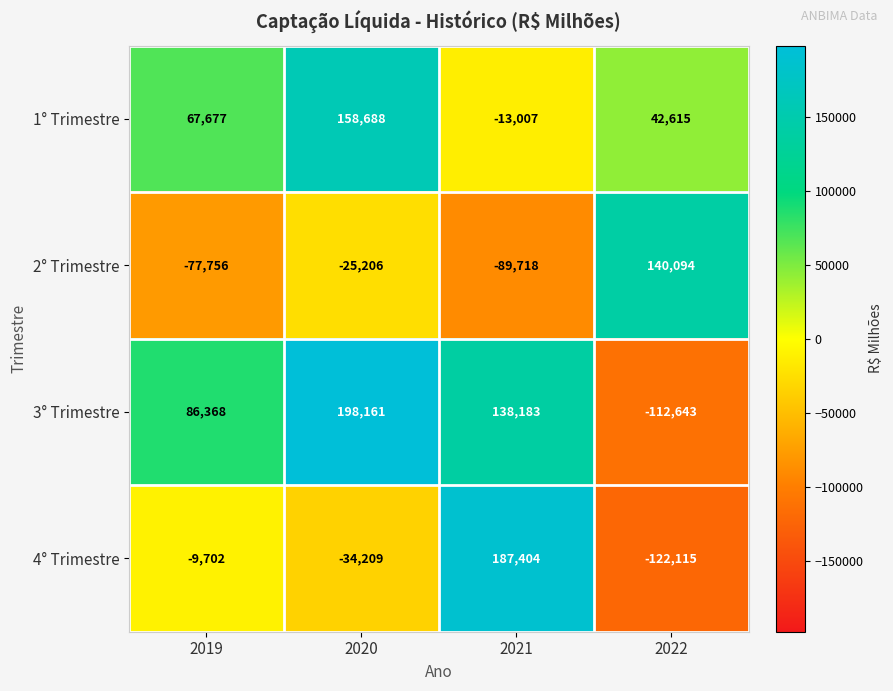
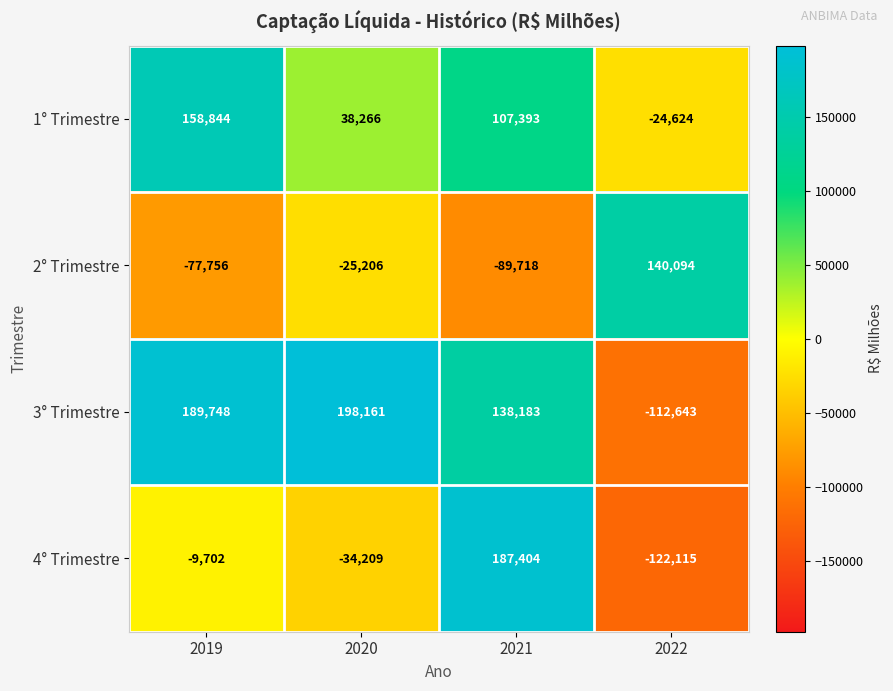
  {
    "1° Trimestre": {
-     "2019": "67,677",
-     "2020": "158,688",
-     "2021": "-13,007",
-     "2022": "42,615"
+     "2019": "158,844",
+     "2020": "38,266",
+     "2021": "107,393",
+     "2022": "-24,624"
    },
    "2° Trimestre": {
      "2019": "-77,756",
      "2020": "-25,206",
      "2021": "-89,718",
      "2022": "140,094"
    },
    "3° Trimestre": {
-     "2019": "86,368",
+     "2019": "189,748",
      "2020": "198,161",
      "2021": "138,183",
      "2022": "-112,643"
    },
    "4° Trimestre": {
      "2019": "-9,702",
      "2020": "-34,209",
      "2021": "187,404",
      "2022": "-122,115"
    }
  }
